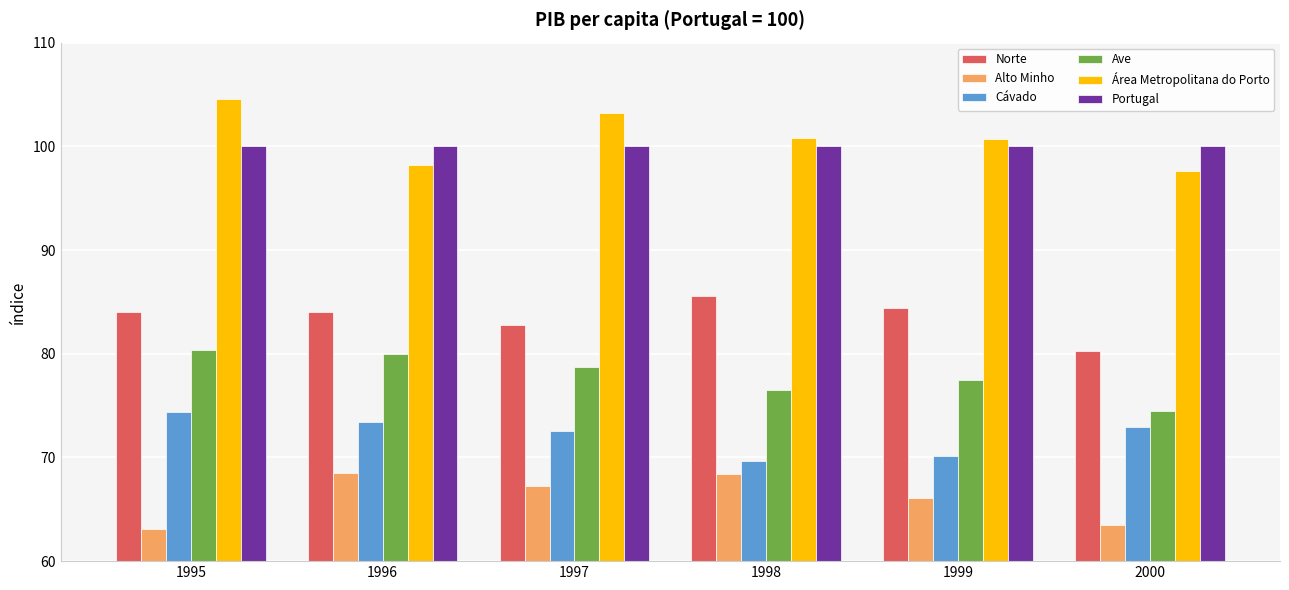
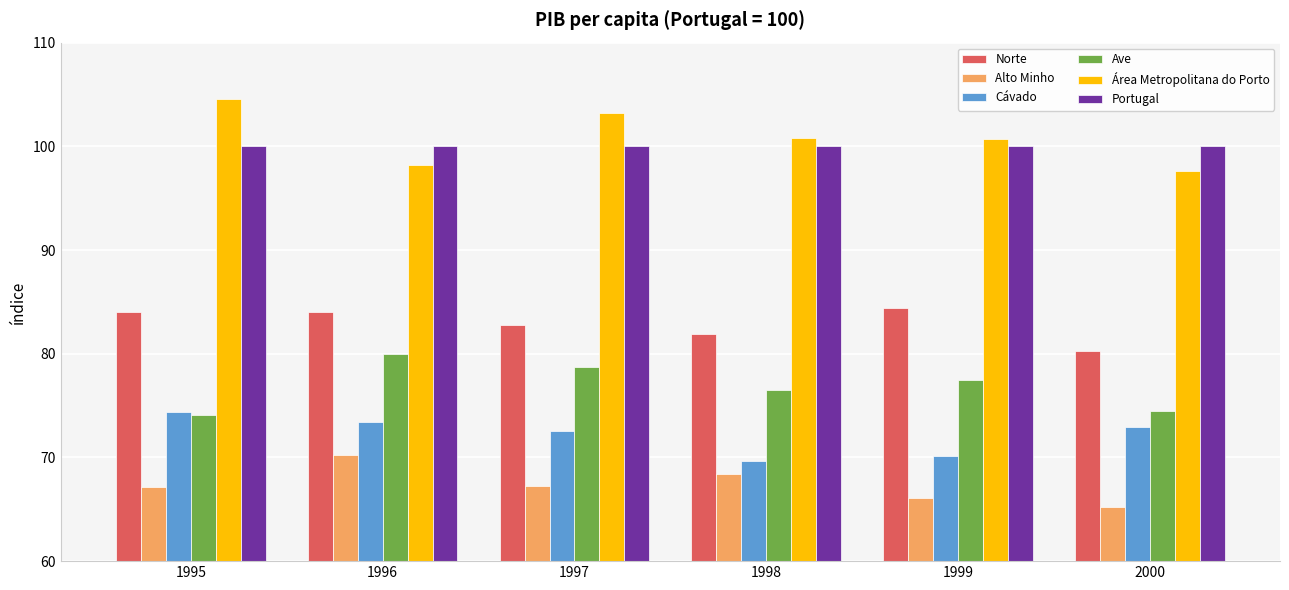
  {
    "Norte": {
      "1995": 84.0,
      "1996": 84.0,
      "1997": 82.8,
-     "1998": 85.6,
+     "1998": 81.9,
      "1999": 84.4,
      "2000": 80.3
    },
    "Alto Minho": {
-     "1995": 63.1,
-     "1996": 68.5,
+     "1995": 67.1,
+     "1996": 70.2,
      "1997": 67.3,
      "1998": 68.4,
      "1999": 66.1,
-     "2000": 63.4
+     "2000": 65.2
    },
    "Cávado": {
      "1995": 74.3,
      "1996": 73.4,
      "1997": 72.5,
      "1998": 69.7,
      "1999": 70.2,
      "2000": 72.9
    },
    "Ave": {
-     "1995": 80.3,
+     "1995": 74.1,
      "1996": 79.9,
      "1997": 78.7,
      "1998": 76.5,
      "1999": 77.5,
      "2000": 74.5
    },
    "Área Metropolitana do Porto": {
      "1995": 104.5,
      "1996": 98.2,
      "1997": 103.3,
      "1998": 100.8,
      "1999": 100.8,
      "2000": 97.6
    },
    "Portugal": {
      "1995": 100.0,
      "1996": 100.0,
      "1997": 100.0,
      "1998": 100.0,
      "1999": 100.0,
      "2000": 100.0
    }
  }
